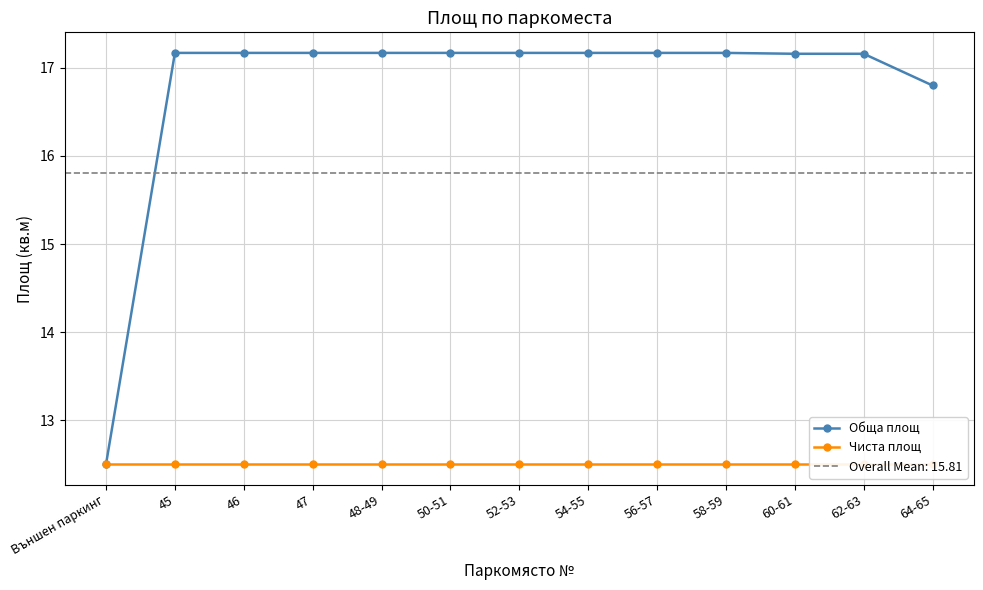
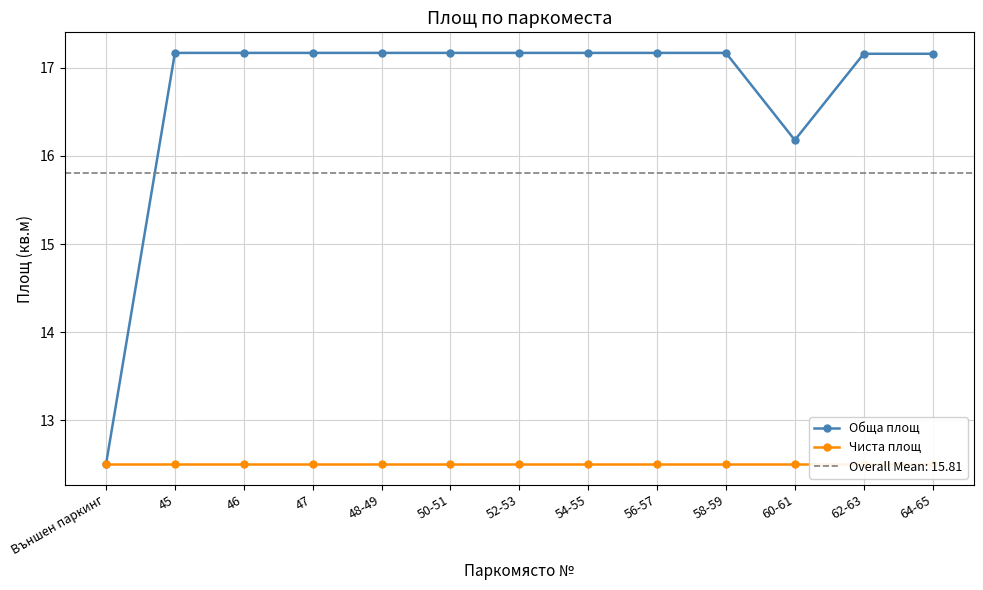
  {
    "Обща площ": {
      "45": 17.2,
      "46": 17.2,
      "47": 17.2,
      "48-49": 17.2,
      "50-51": 17.2,
      "52-53": 17.2,
      "54-55": 17.2,
      "56-57": 17.2,
      "58-59": 17.2,
-     "60-61": 17.2,
+     "60-61": 16.2,
      "62-63": 17.2,
-     "64-65": 16.8
+     "64-65": 17.2
    },
    "Чиста площ": {
      "45": 12.5,
      "46": 12.5,
      "47": 12.5,
      "48-49": 12.5,
      "50-51": 12.5,
      "52-53": 12.5,
      "54-55": 12.5,
      "56-57": 12.5,
      "58-59": 12.5,
      "60-61": 12.5
    }
  }
